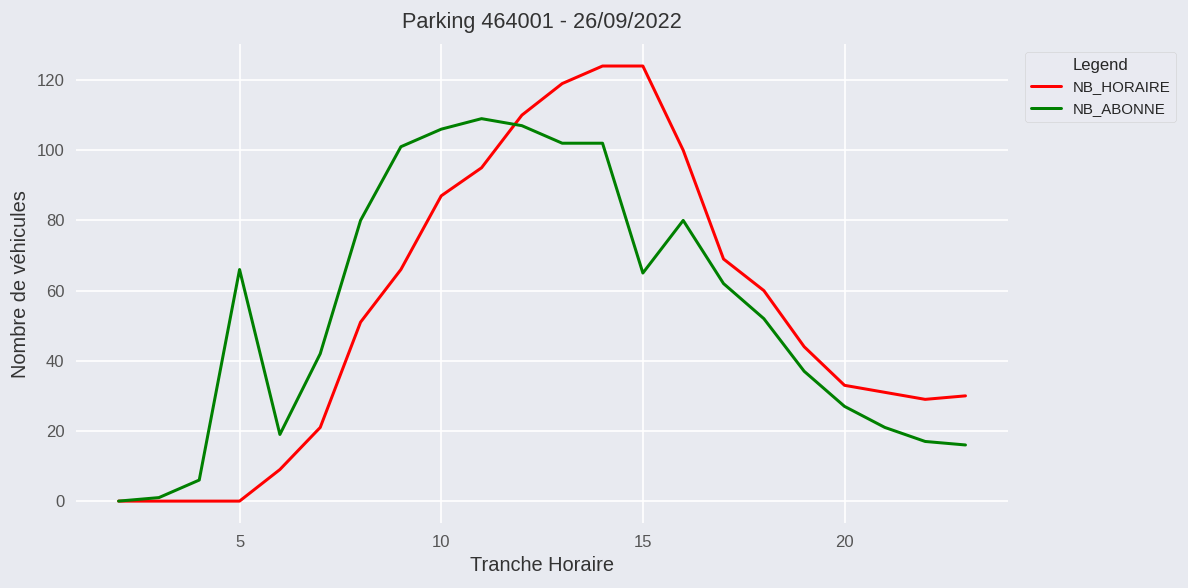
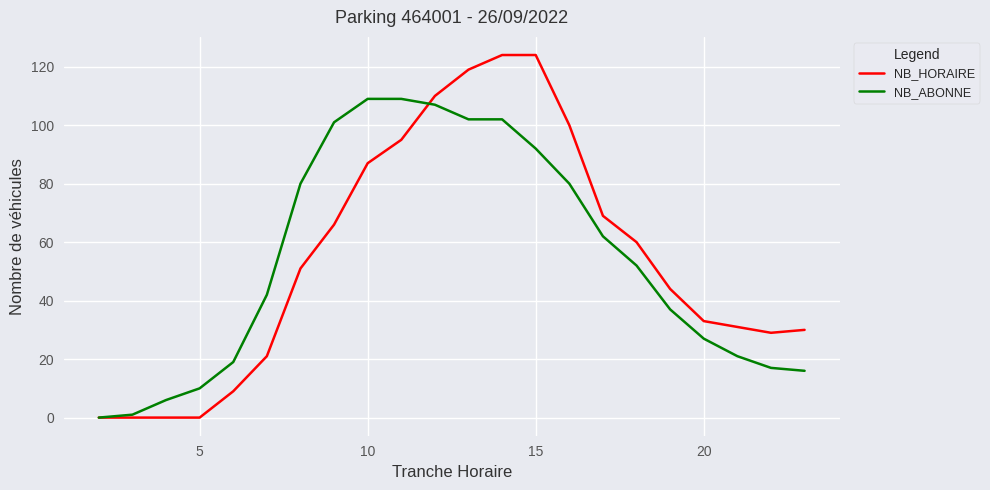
  {
    "NB_HORAIRE": {
      "5": 0,
      "10": 87,
      "15": 124,
      "20": 33
    },
    "NB_ABONNE": {
-     "5": 66,
-     "10": 106,
-     "15": 65,
+     "5": 10,
+     "10": 109,
+     "15": 92,
      "20": 27
    }
  }
